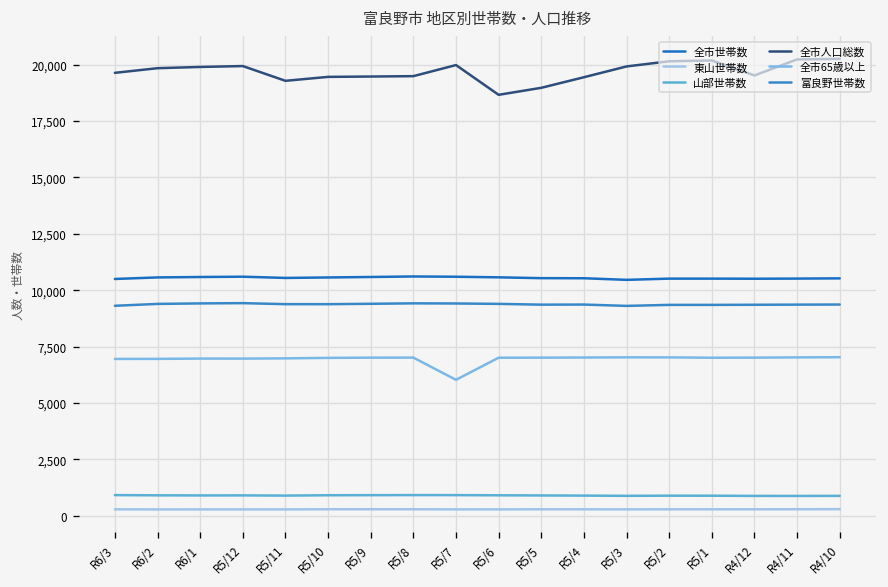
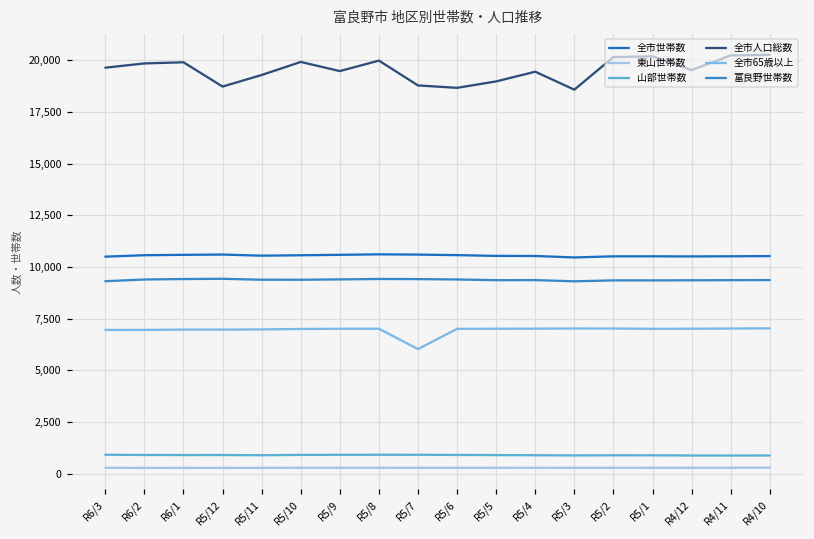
  {
    "全市人口総数": {
      "R6/3": "19,600",
      "R6/2": "19,800",
      "R6/1": "19,900",
-     "R5/12": "19,900",
+     "R5/12": "18,700",
      "R5/11": "19,300",
-     "R5/10": "19,500",
+     "R5/10": "19,900",
      "R5/9": "19,500",
-     "R5/8": "19,500",
-     "R5/7": "20,000",
+     "R5/8": "20,000",
+     "R5/7": "18,800",
      "R5/6": "18,700",
      "R5/5": "19,000",
      "R5/4": "19,400",
-     "R5/3": "19,900"
+     "R5/3": "18,600"
    }
  }
